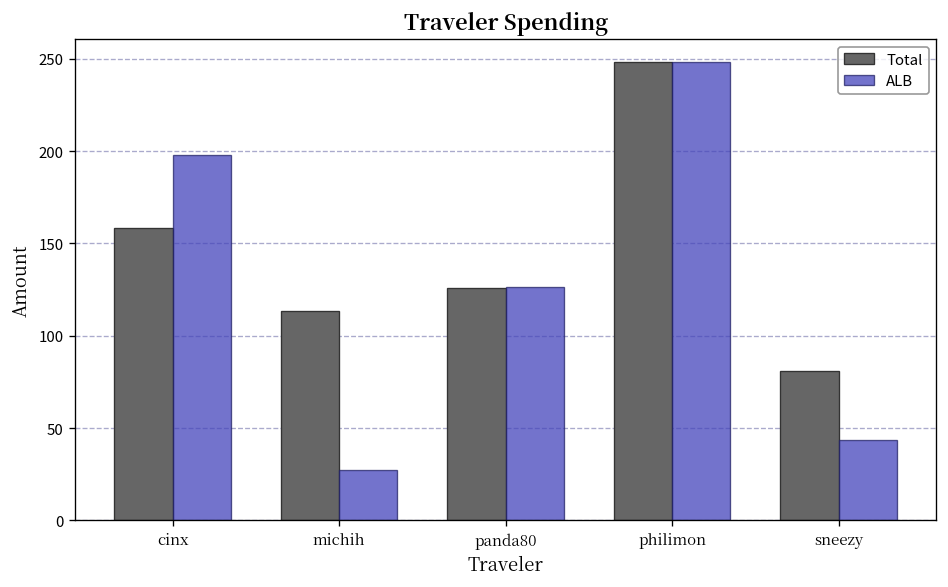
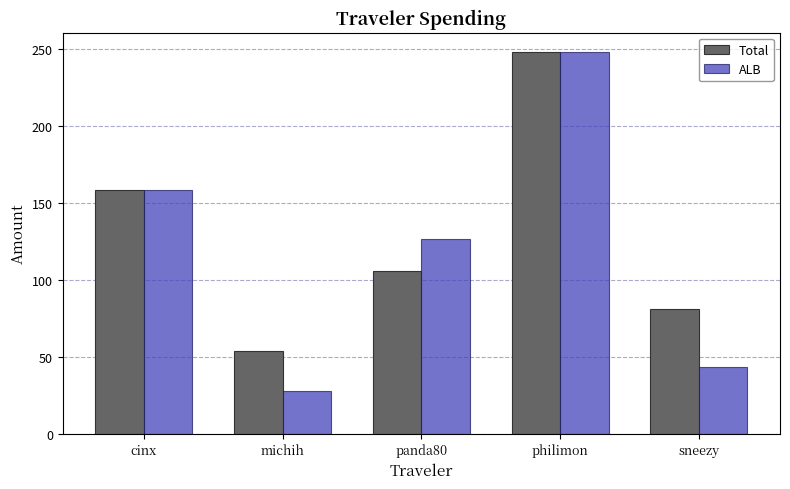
  {
    "Total": {
      "cinx": 158,
-     "michih": 113,
-     "panda80": 126,
+     "michih": 54,
+     "panda80": 106,
      "philimon": 248,
      "sneezy": 81
    },
    "ALB": {
-     "cinx": 198,
+     "cinx": 158,
      "michih": 27,
      "panda80": 127,
      "philimon": 248,
      "sneezy": 44
    }
  }
